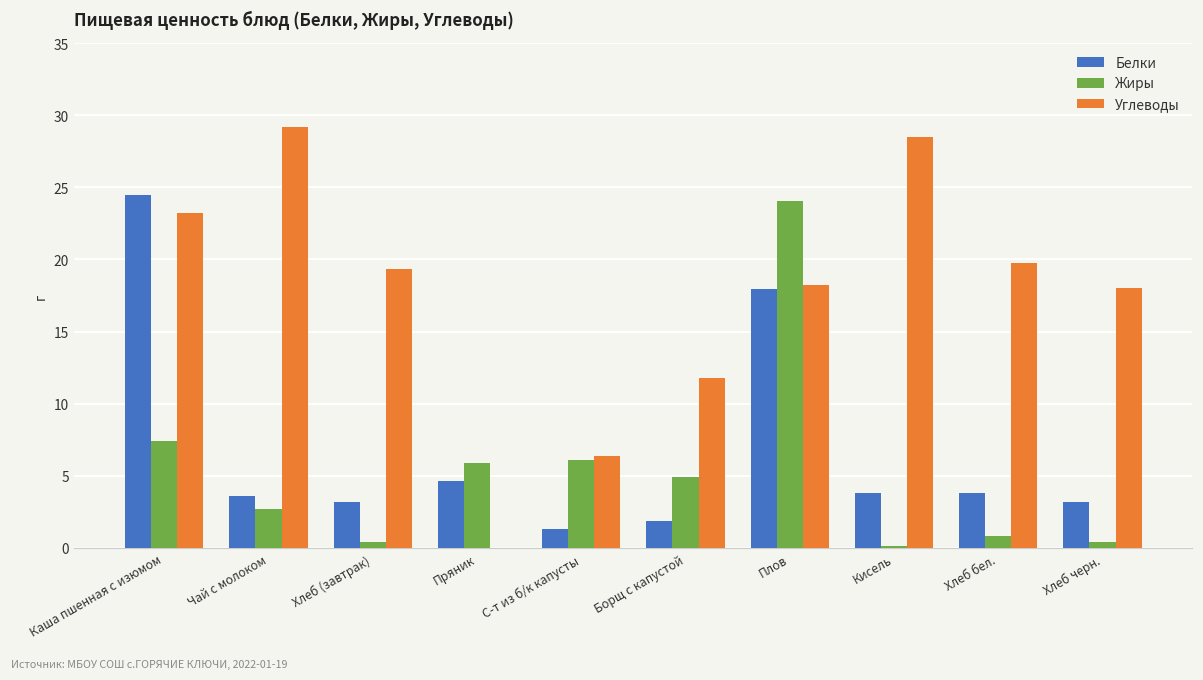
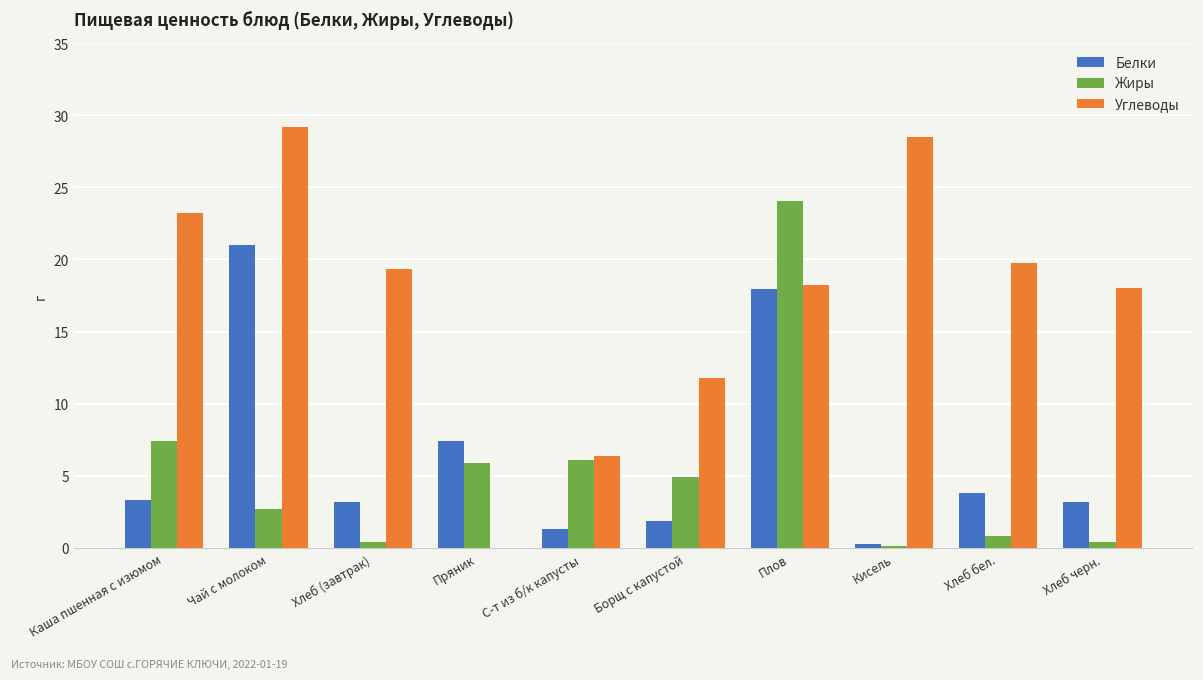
  {
    "Белки": {
-     "Каша пшенная с изюмом": 24.5,
-     "Чай с молоком": 3.6,
+     "Каша пшенная с изюмом": 3.3,
+     "Чай с молоком": 21.0,
      "Хлеб (завтрак)": 3.2,
-     "Пряник": 4.6,
+     "Пряник": 7.4,
      "С-т из б/к капусты": 1.3,
      "Борщ с капустой": 1.8,
      "Плов": 17.9,
-     "Кисель": 3.8,
+     "Кисель": 0.2,
      "Хлеб бел.": 3.8,
      "Хлеб черн.": 3.2
    },
    "Жиры": {
      "Каша пшенная с изюмом": 7.4,
      "Чай с молоком": 2.7,
      "Хлеб (завтрак)": 0.4,
      "Пряник": 5.9,
      "С-т из б/к капусты": 6.1,
      "Борщ с капустой": 4.9,
      "Плов": 24.1,
      "Хлеб бел.": 0.8,
      "Хлеб черн.": 0.4
    },
    "Углеводы": {
      "Каша пшенная с изюмом": 23.2,
      "Чай с молоком": 29.2,
      "Хлеб (завтрак)": 19.3,
      "С-т из б/к капусты": 6.4,
      "Борщ с капустой": 11.8,
      "Плов": 18.3,
      "Кисель": 28.5,
      "Хлеб бел.": 19.8,
      "Хлеб черн.": 18.0
    }
  }
